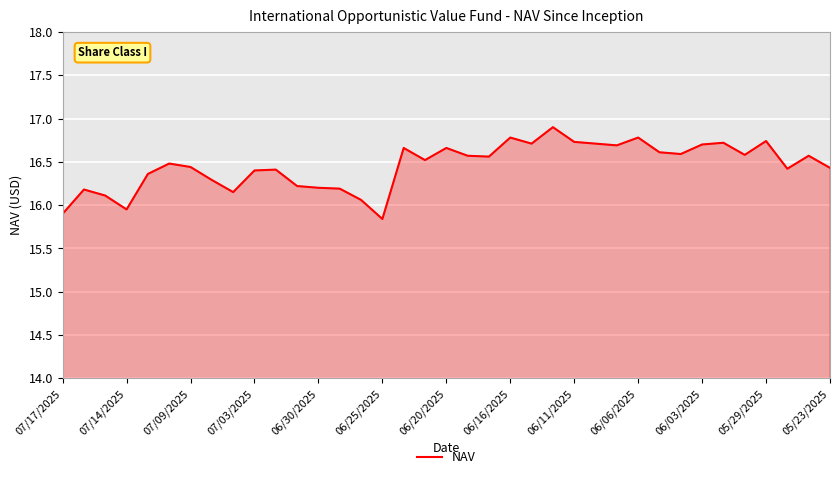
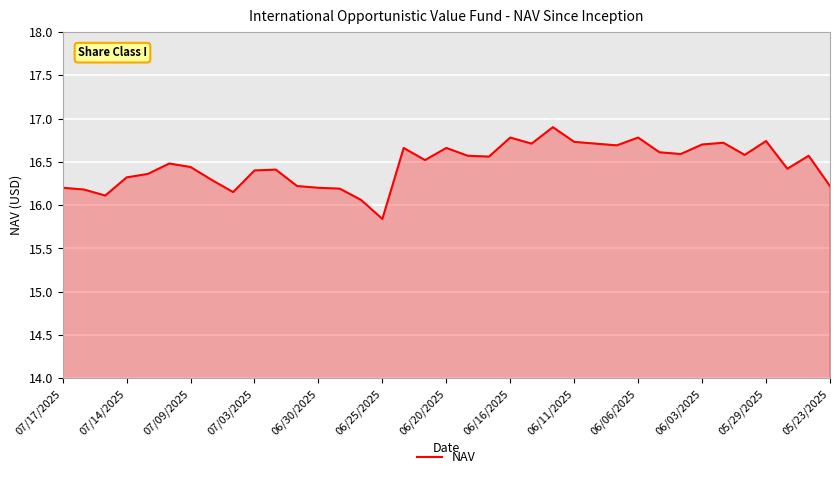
  {
-   "07/17/2025": 15.9,
-   "07/14/2025": 16.0,
+   "07/17/2025": 16.2,
+   "07/14/2025": 16.3,
    "07/09/2025": 16.4,
    "07/03/2025": 16.4,
    "06/30/2025": 16.2,
    "06/25/2025": 15.8,
    "06/20/2025": 16.7,
    "06/16/2025": 16.8,
    "06/11/2025": 16.7,
    "06/06/2025": 16.8,
    "06/03/2025": 16.7,
    "05/29/2025": 16.7,
-   "05/23/2025": 16.4
+   "05/23/2025": 16.2
  }
